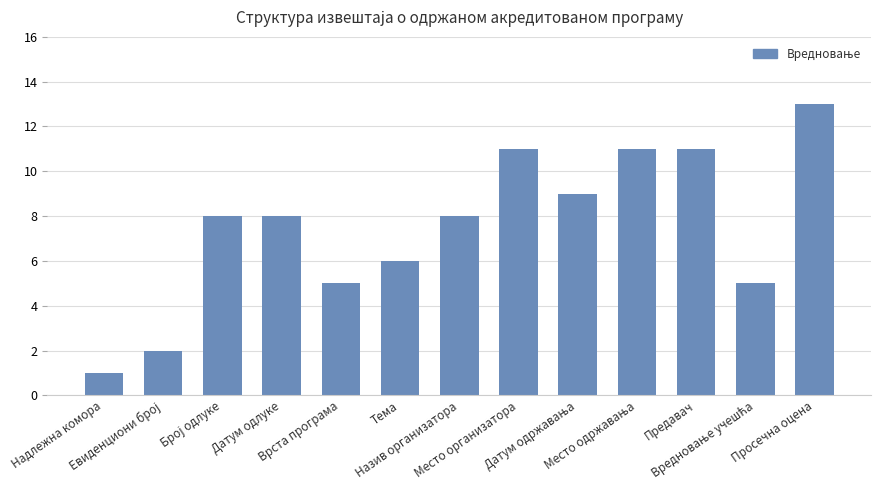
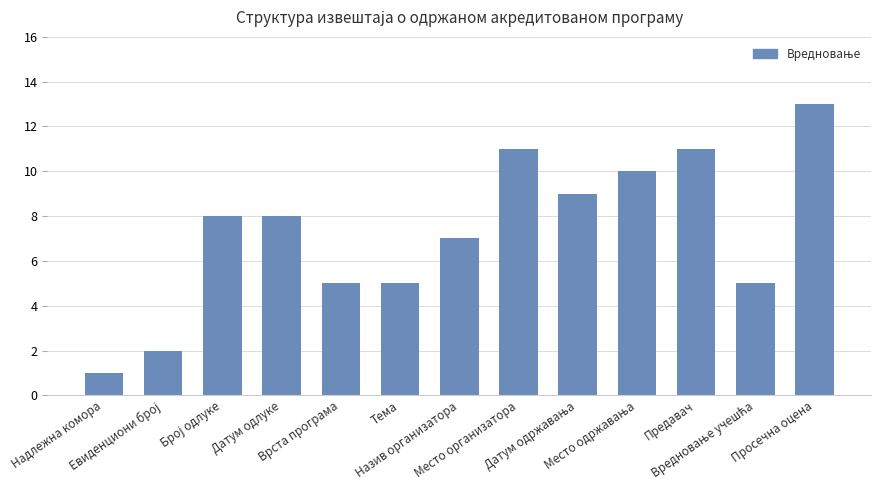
  {
    "Надлежна комора": 1,
    "Евиденциони број": 2,
    "Број одлуке": 8,
    "Датум одлуке": 8,
    "Врста програма": 5,
-   "Тема": 6,
-   "Назив организатора": 8,
+   "Тема": 5,
+   "Назив организатора": 7,
    "Место организатора": 11,
    "Датум одржавања": 9,
-   "Место одржавања": 11,
+   "Место одржавања": 10,
    "Предавач": 11,
    "Вредновање учешћа": 5,
    "Просечна оцена": 13
  }
